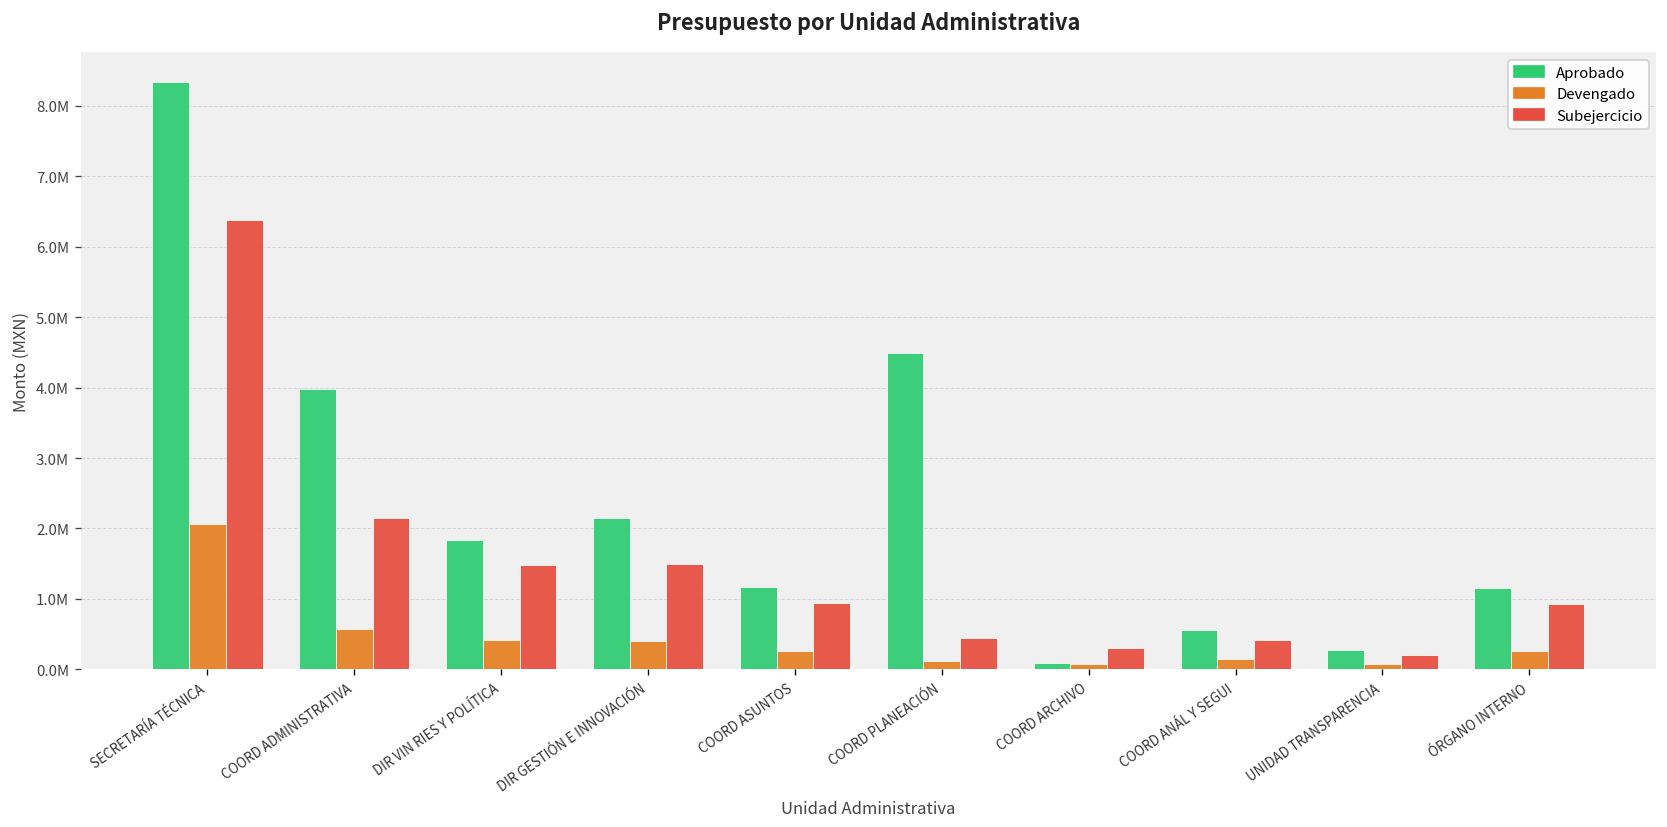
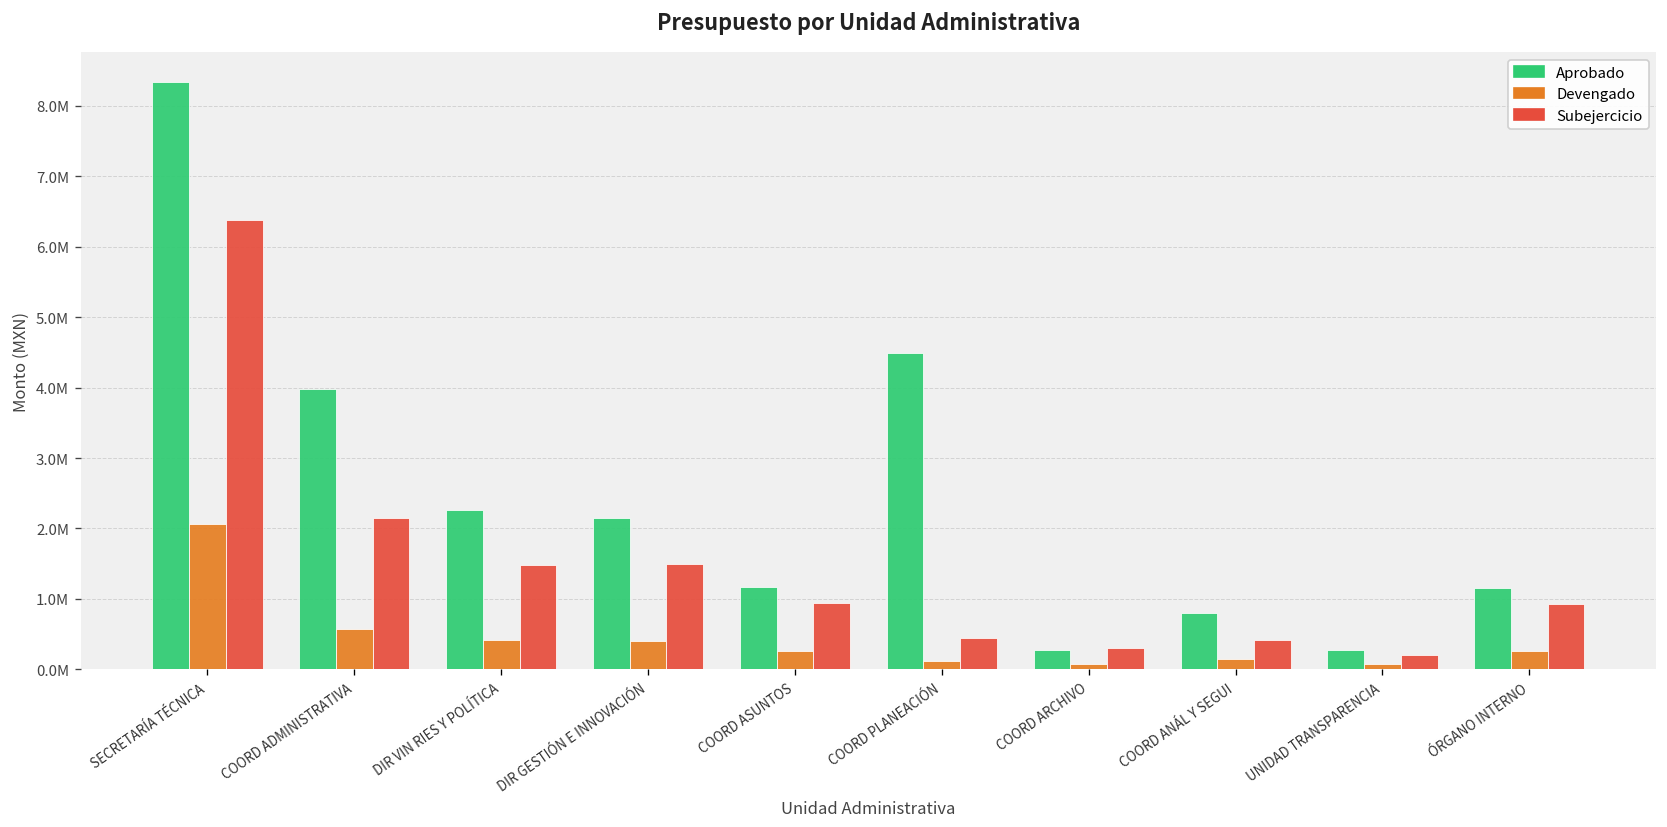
  {
    "Aprobado": {
      "SECRETARÍA TÉCNICA": 8300000,
      "COORD ADMINISTRATIVA": 4000000,
-     "DIR VIN RIES Y POLÍTICA": 1800000,
+     "DIR VIN RIES Y POLÍTICA": 2300000,
      "DIR GESTIÓN E INNOVACIÓN": 2100000,
      "COORD ASUNTOS": 1200000,
      "COORD PLANEACIÓN": 4500000,
-     "COORD ARCHIVO": 100000,
-     "COORD ANÁL Y SEGUI": 600000,
+     "COORD ARCHIVO": 300000,
+     "COORD ANÁL Y SEGUI": 800000,
      "UNIDAD TRANSPARENCIA": 300000,
      "ÓRGANO INTERNO": 1200000
    }
  }
